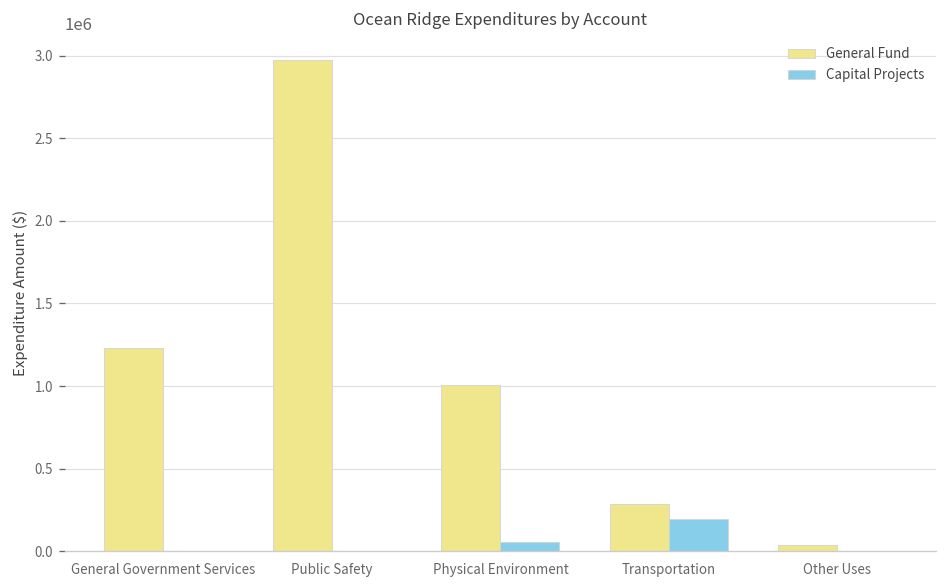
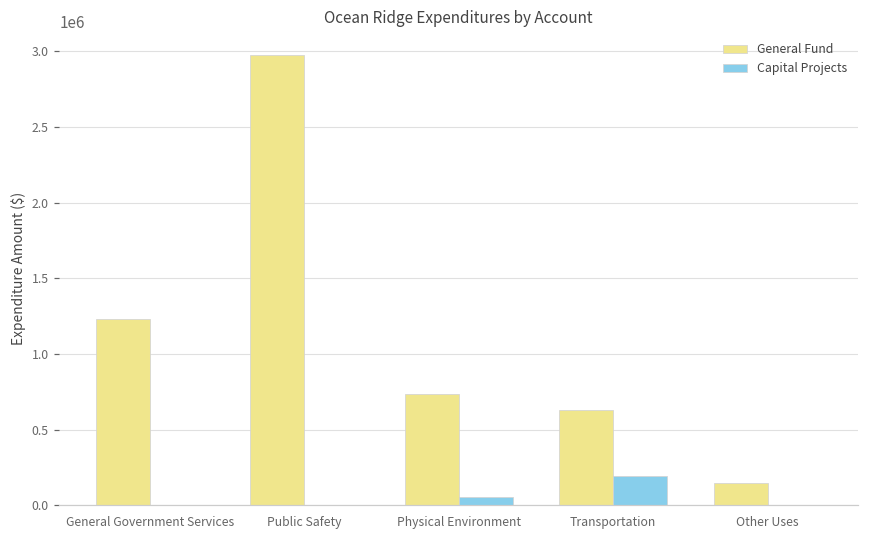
  {
    "General Fund": {
      "General Government Services": 1230000,
      "Public Safety": 2980000,
-     "Physical Environment": 1000000,
-     "Transportation": 290000,
-     "Other Uses": 40000
+     "Physical Environment": 730000,
+     "Transportation": 630000,
+     "Other Uses": 150000
    },
    "Capital Projects": {
      "General Government Services": 0,
      "Public Safety": 0,
      "Physical Environment": 50000,
      "Transportation": 200000,
      "Other Uses": 0
    }
  }
